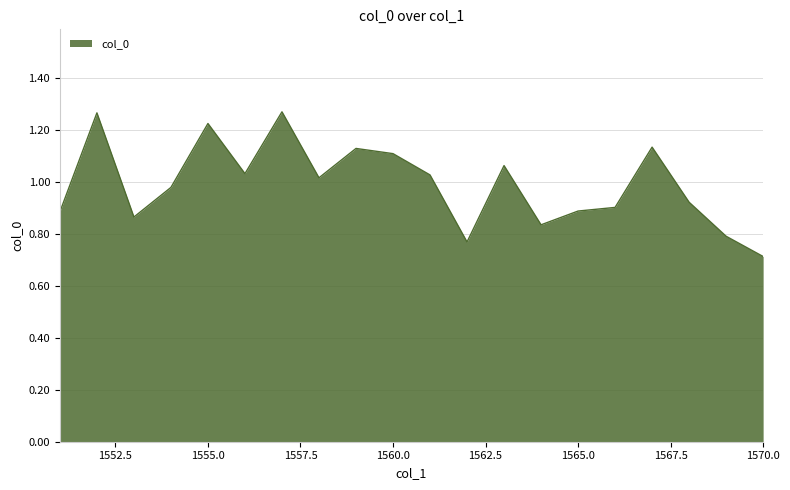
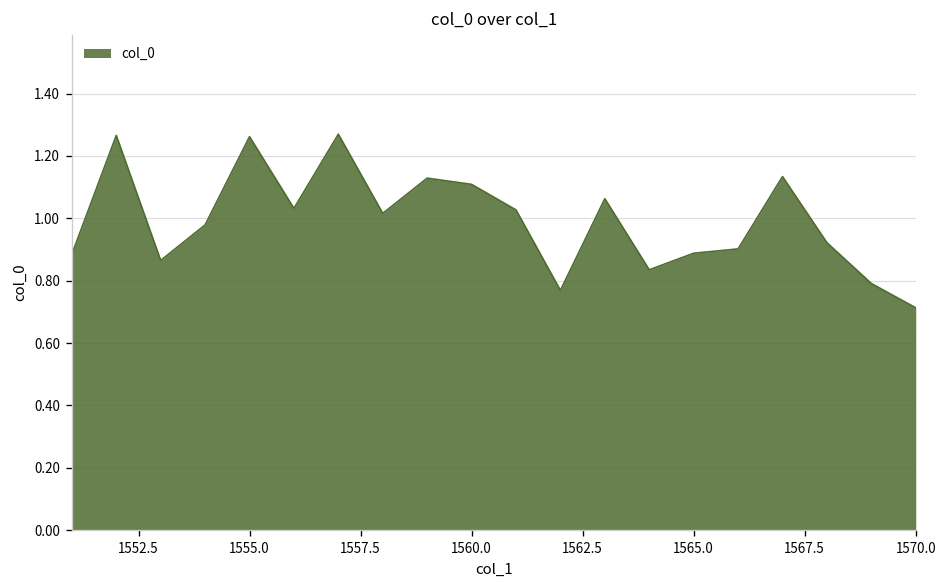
  {
-   "1555.0": 1.23,
+   "1555.0": 1.26,
    "1560.0": 1.11,
    "1565.0": 0.89,
    "1570.0": 0.71
  }
